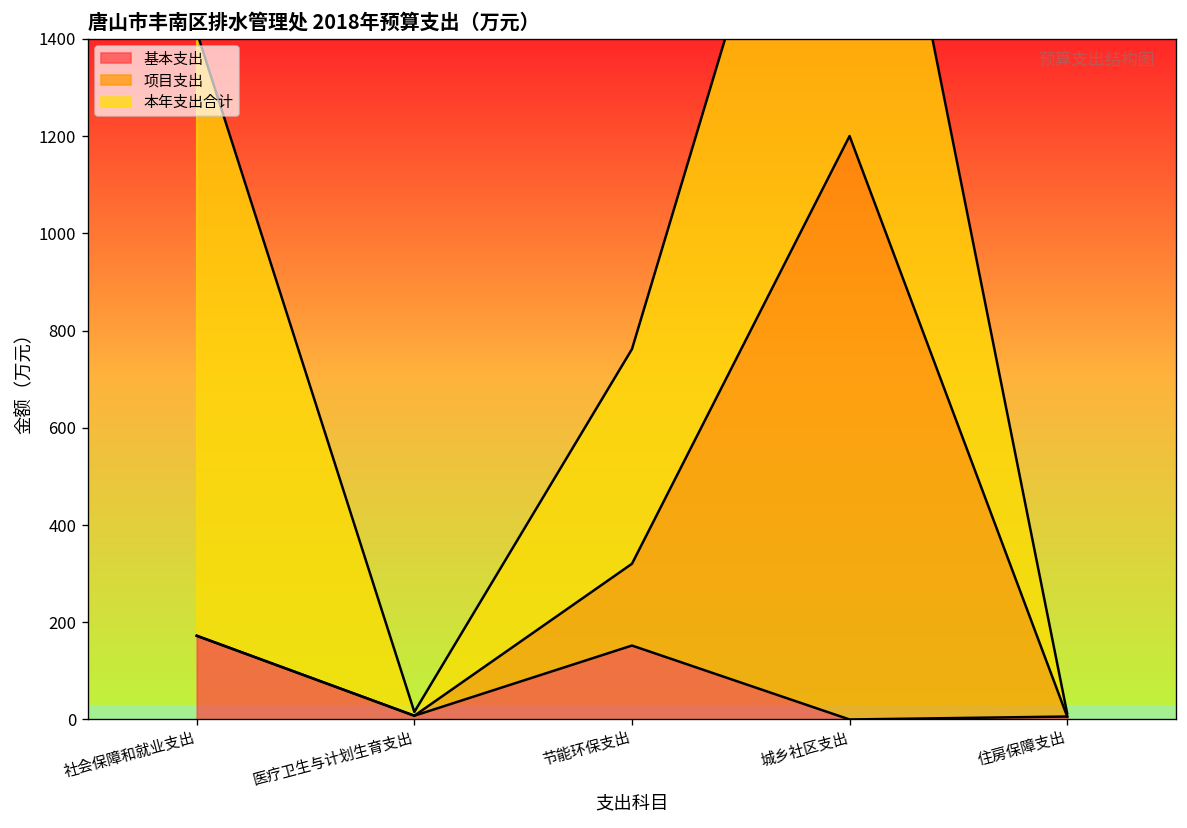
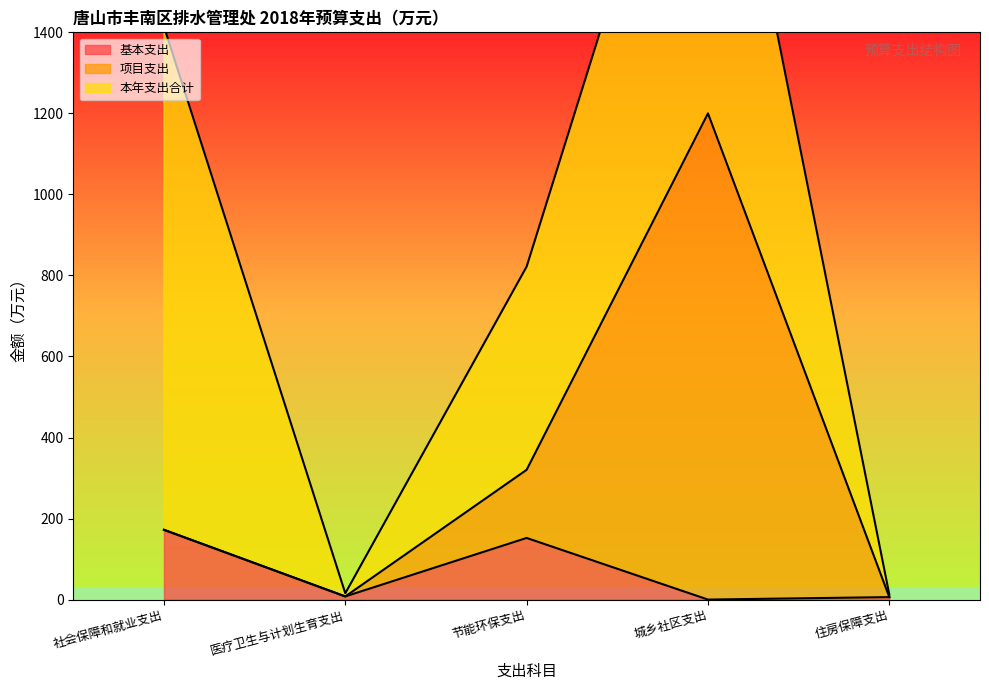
  {
    "基本支出": {
      "节能环保支出": 150
    },
    "项目支出": {
      "节能环保支出": 170,
      "城乡社区支出": 1200
    },
    "本年支出合计": {
-     "节能环保支出": 440
+     "节能环保支出": 500
    }
  }
